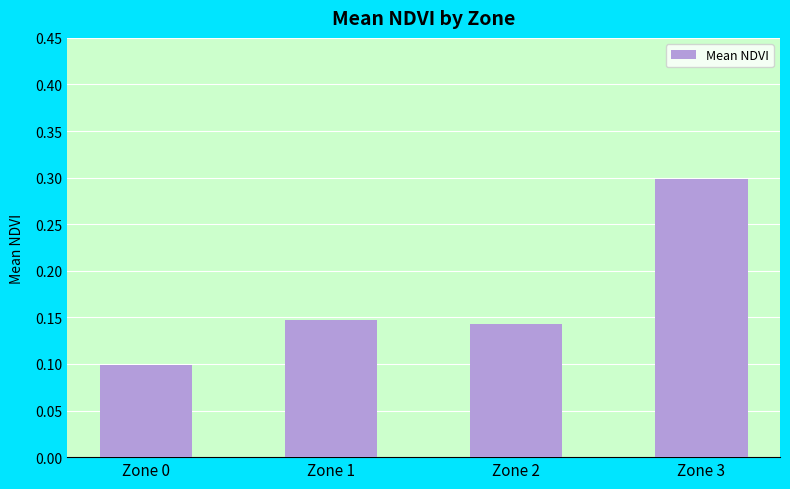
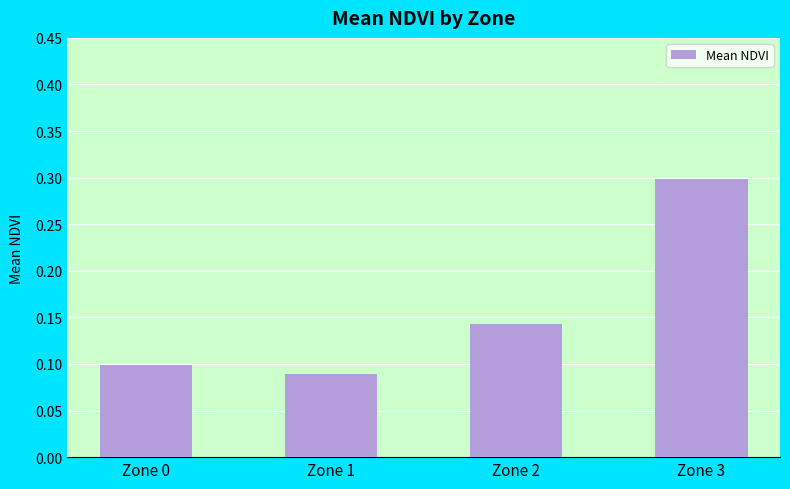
  {
    "Zone 0": 0.10,
-   "Zone 1": 0.15,
+   "Zone 1": 0.09,
    "Zone 2": 0.14,
    "Zone 3": 0.30
  }
